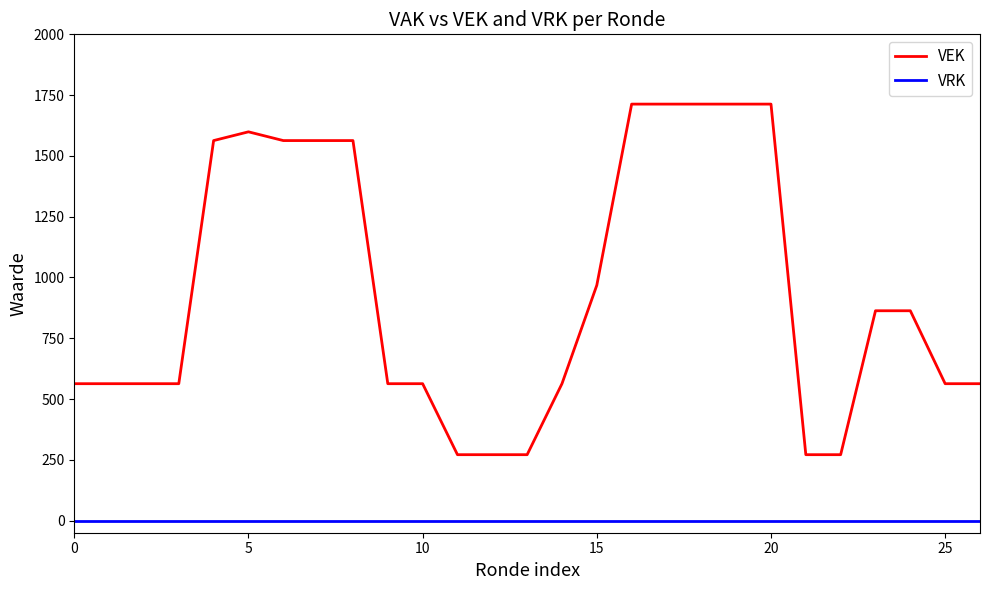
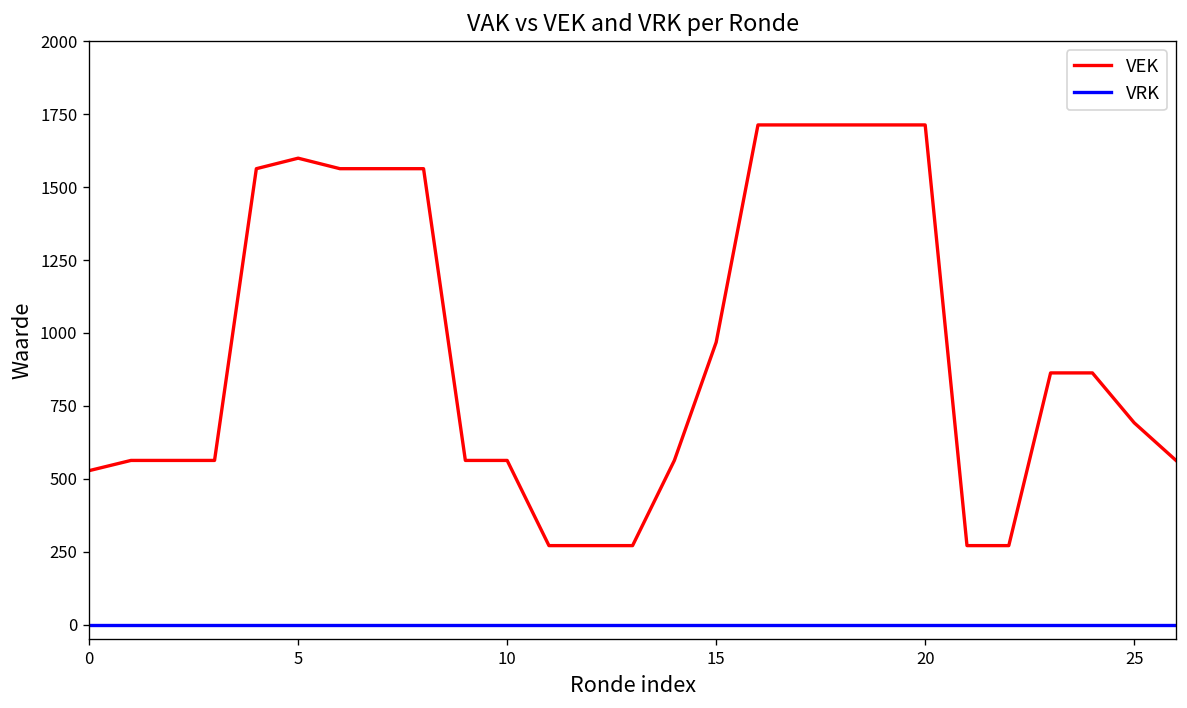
  {
    "VEK": {
-     "0": 560,
+     "0": 530,
      "5": 1600,
      "10": 560,
      "15": 970,
      "20": 1710,
-     "25": 560
+     "25": 690
    },
    "VRK": {
      "0": 0,
      "5": 0,
      "10": 0,
      "15": 0,
      "20": 0,
      "25": 0
    }
  }
